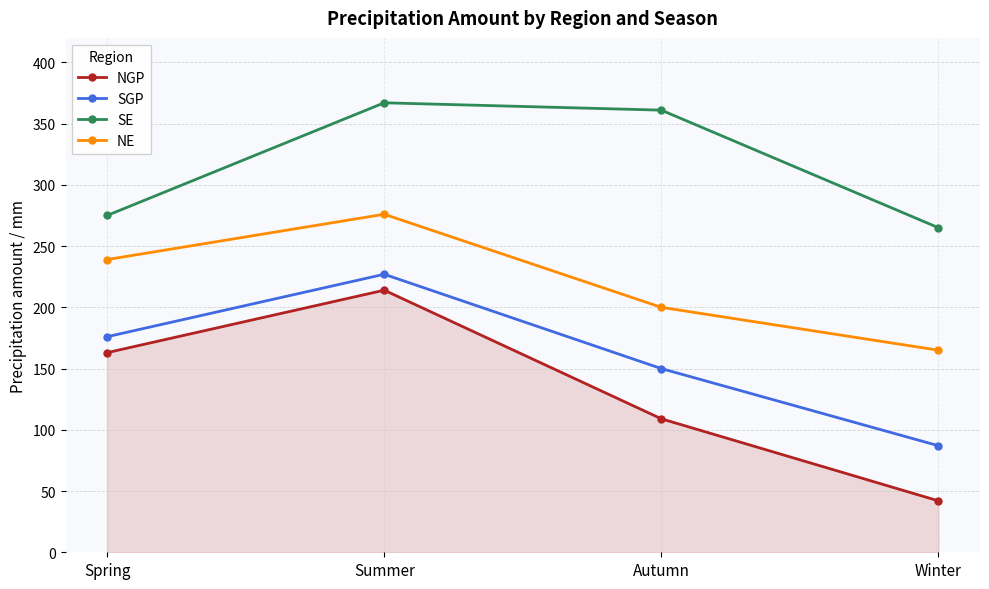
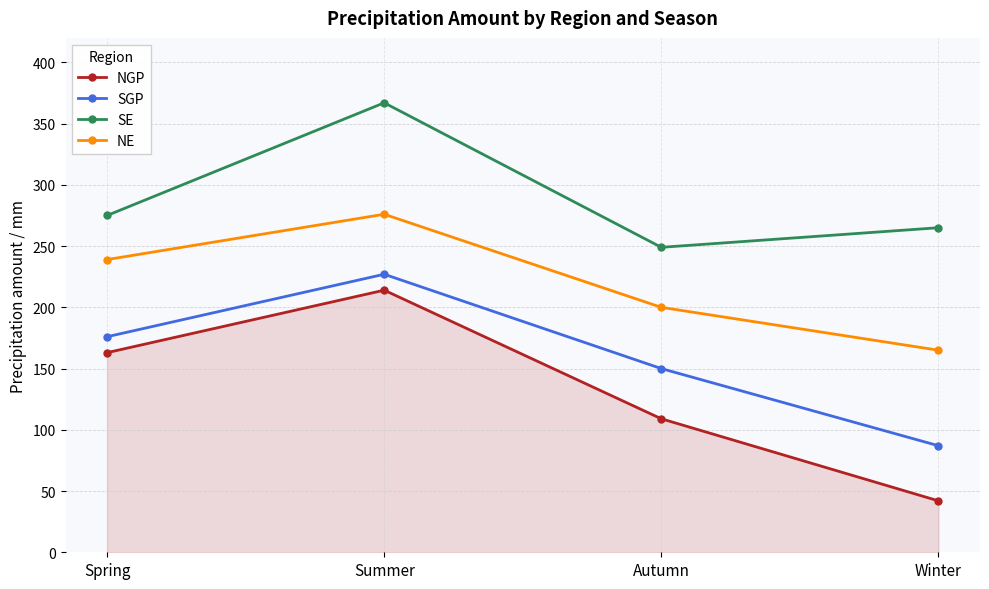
  {
    "NGP": {
      "Spring": 163,
      "Summer": 214,
      "Autumn": 109,
      "Winter": 42
    },
    "SGP": {
      "Spring": 176,
      "Summer": 227,
      "Autumn": 150,
      "Winter": 87
    },
    "SE": {
      "Spring": 275,
      "Summer": 367,
-     "Autumn": 361,
+     "Autumn": 249,
      "Winter": 265
    },
    "NE": {
      "Spring": 239,
      "Summer": 276,
      "Autumn": 200,
      "Winter": 165
    }
  }
